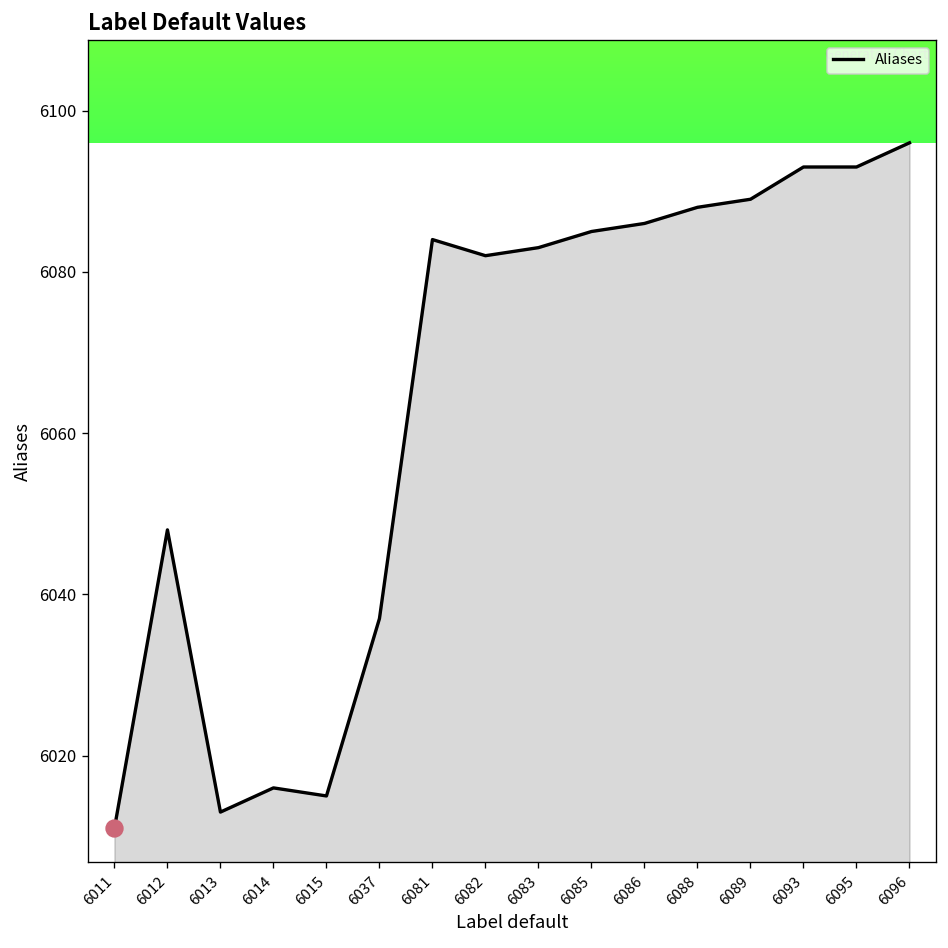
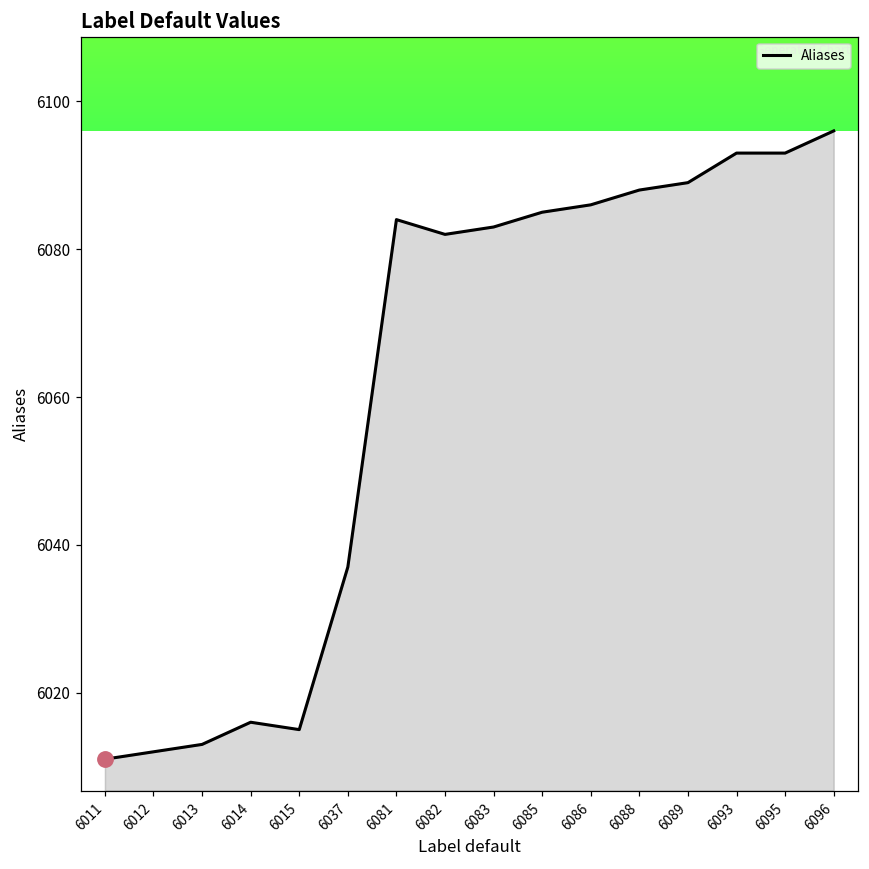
  {
    "Aliases": {
-     "6012": 6048,
+     "6012": 6012,
      "6013": 6013,
      "6014": 6016,
      "6015": 6015,
      "6037": 6037,
      "6081": 6084,
      "6082": 6082,
      "6083": 6083,
      "6085": 6085,
      "6086": 6086,
      "6088": 6088,
      "6089": 6089,
      "6093": 6093,
      "6095": 6093
    }
  }
